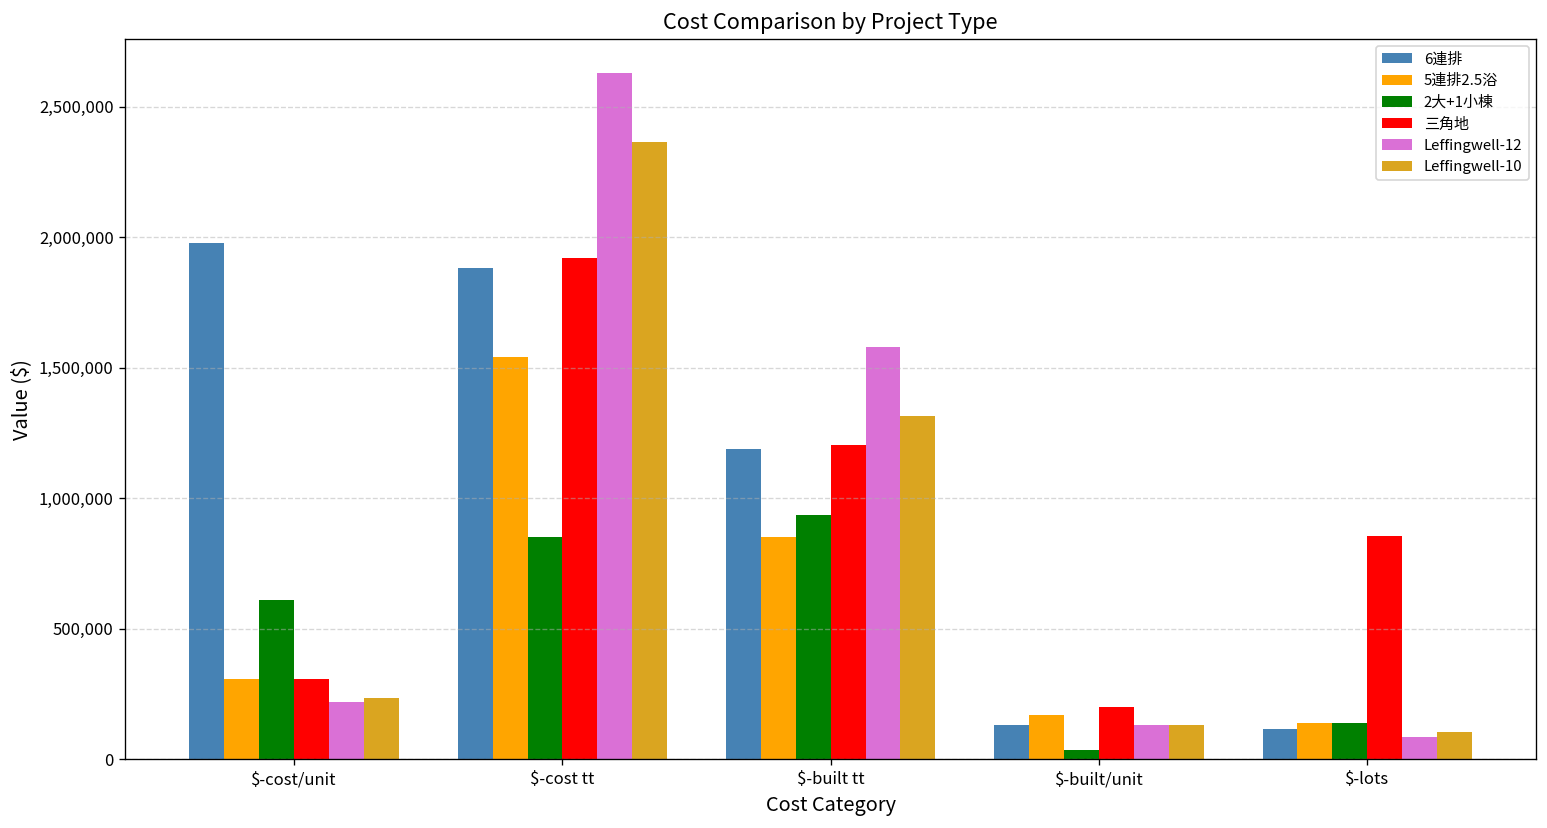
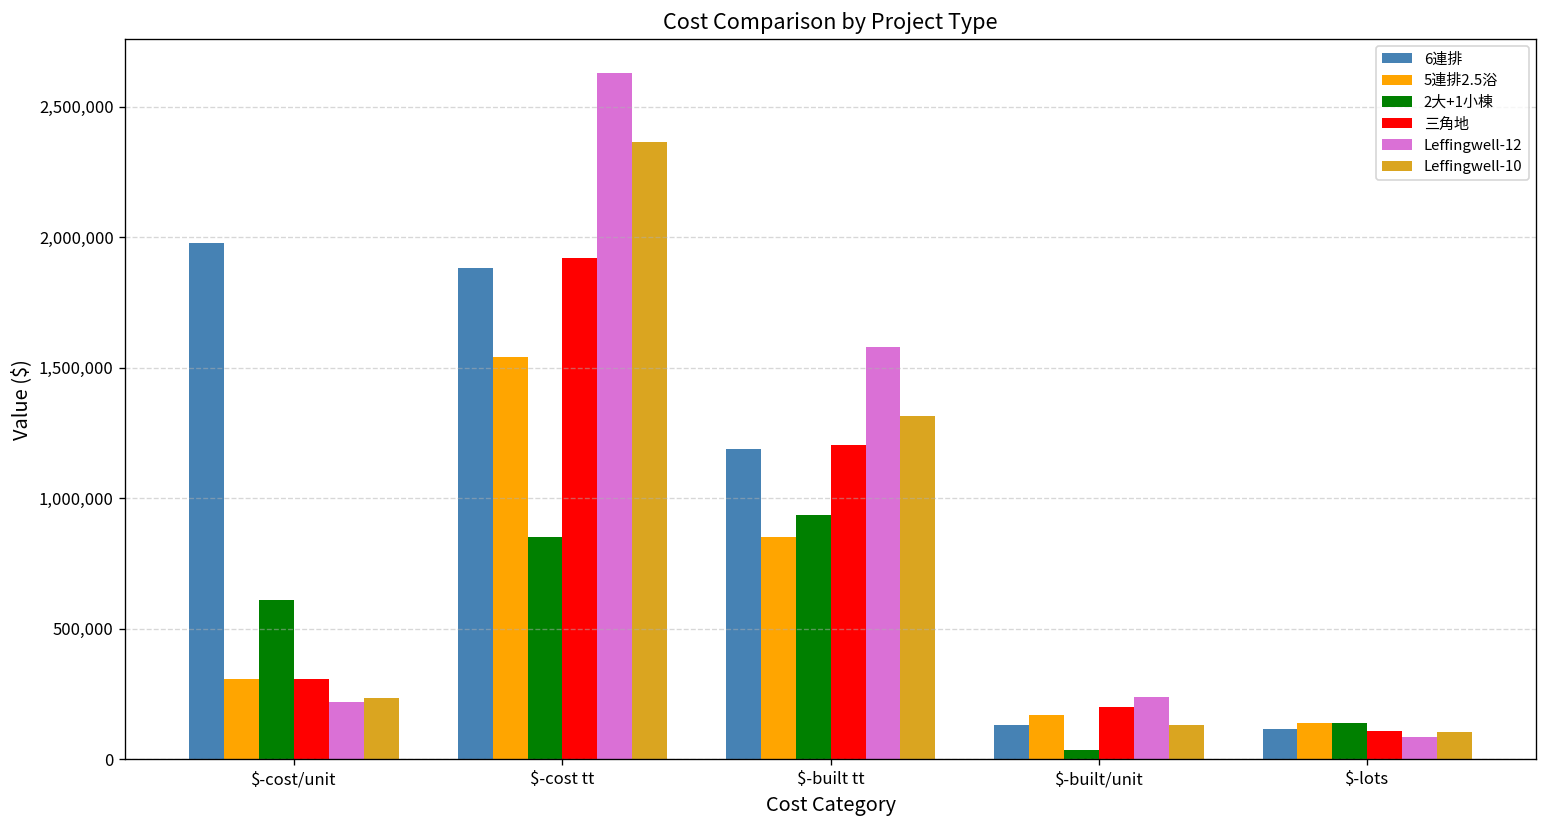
  {
    "6連排": {
      "$-cost/unit": "1,980,000",
      "$-cost tt": "1,880,000",
      "$-built tt": "1,190,000",
      "$-built/unit": "130,000",
      "$-lots": "120,000"
    },
    "2大+1小棟": {
      "$-cost/unit": "610,000",
      "$-cost tt": "850,000",
      "$-built tt": "940,000",
      "$-built/unit": "40,000",
      "$-lots": "140,000"
    },
    "三角地": {
      "$-cost/unit": "310,000",
      "$-cost tt": "1,920,000",
      "$-built tt": "1,210,000",
      "$-built/unit": "200,000",
-     "$-lots": "860,000"
+     "$-lots": "110,000"
    },
    "Leffingwell-12": {
      "$-cost/unit": "220,000",
      "$-cost tt": "2,630,000",
      "$-built tt": "1,580,000",
-     "$-built/unit": "130,000",
+     "$-built/unit": "240,000",
      "$-lots": "90,000"
    }
  }
